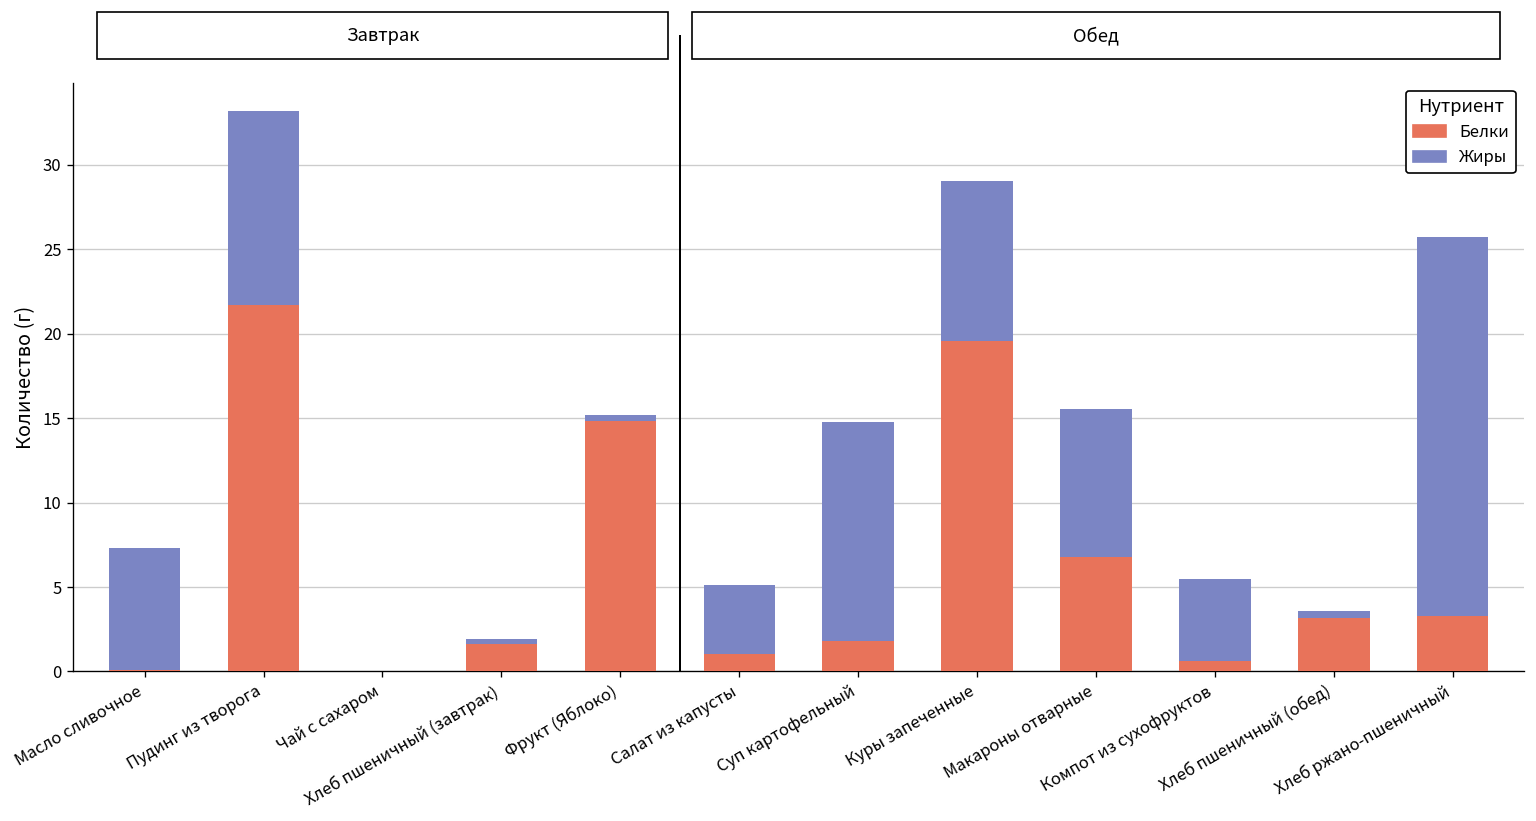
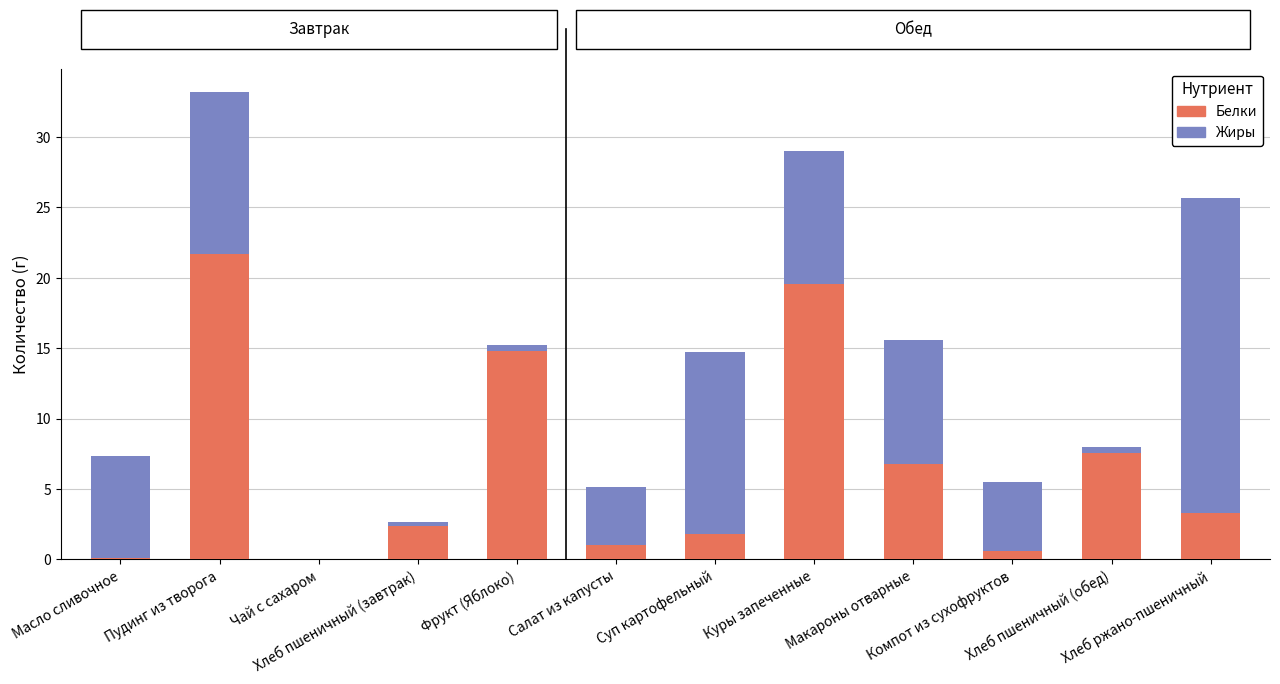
  {
    "Белки": {
      "Пудинг из творога": 21.7,
      "Чай с сахаром": 0.0,
-     "Хлеб пшеничный (завтрак)": 1.6,
+     "Хлеб пшеничный (завтрак)": 2.4,
      "Фрукт (Яблоко)": 14.8,
      "Салат из капусты": 1.0,
      "Суп картофельный": 1.8,
      "Куры запеченные": 19.6,
      "Макароны отварные": 6.8,
      "Компот из сухофруктов": 0.6,
-     "Хлеб пшеничный (обед)": 3.2,
+     "Хлеб пшеничный (обед)": 7.6,
      "Хлеб ржано-пшеничный": 3.3
    },
    "Жиры": {
      "Масло сливочное": 7.3,
      "Пудинг из творога": 11.5,
      "Чай с сахаром": 0.0,
      "Хлеб пшеничный (завтрак)": 0.3,
      "Фрукт (Яблоко)": 0.4,
      "Салат из капусты": 4.1,
      "Суп картофельный": 13.0,
      "Куры запеченные": 9.5,
      "Макароны отварные": 8.8,
      "Компот из сухофруктов": 4.9,
      "Хлеб пшеничный (обед)": 0.4,
      "Хлеб ржано-пшеничный": 22.4
    }
  }
